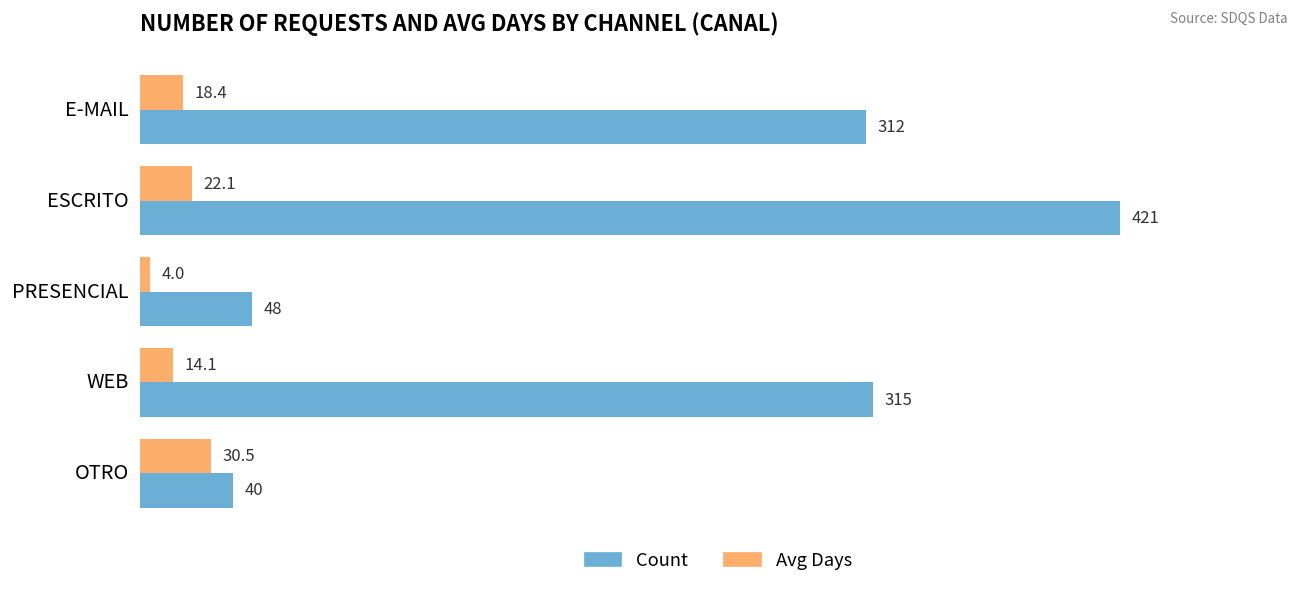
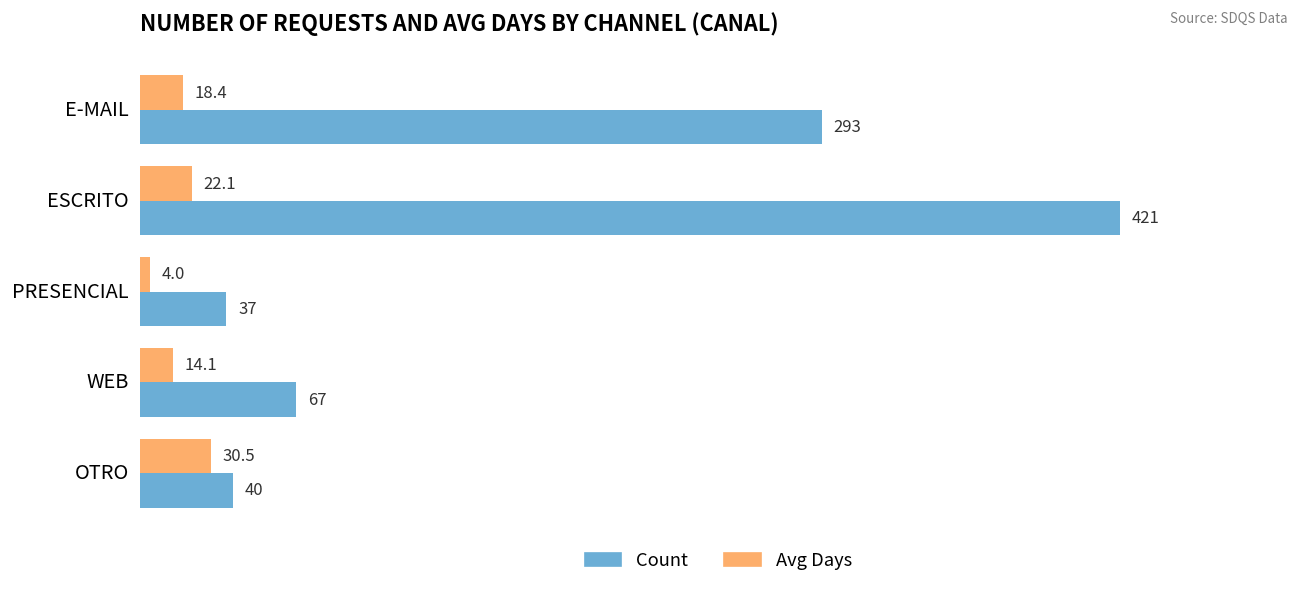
  {
    "Count": {
-     "E-MAIL": 312,
+     "E-MAIL": 293,
      "ESCRITO": 421,
-     "PRESENCIAL": 48,
-     "WEB": 315,
+     "PRESENCIAL": 37,
+     "WEB": 67,
      "OTRO": 40
    },
    "Avg Days": {
      "E-MAIL": 18.4,
      "ESCRITO": 22.1,
      "PRESENCIAL": 4.0,
      "WEB": 14.1,
      "OTRO": 30.5
    }
  }
